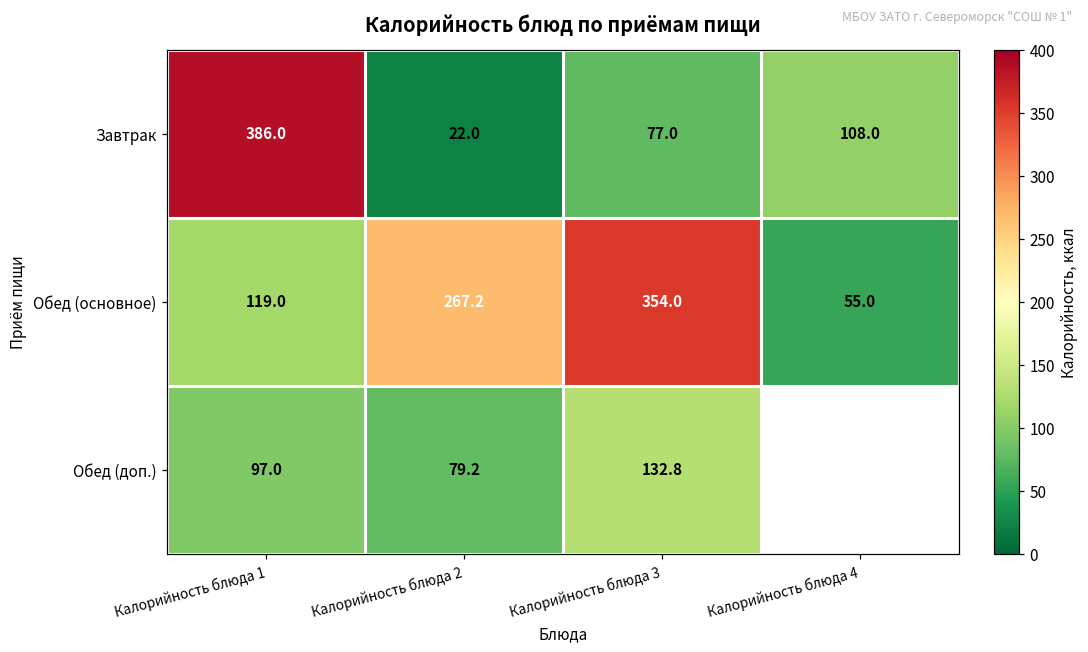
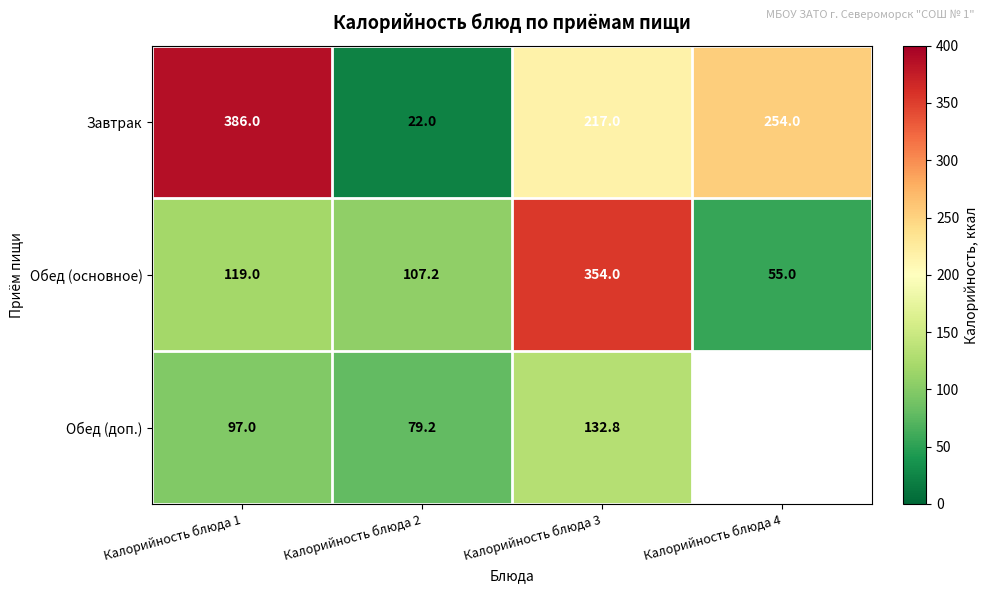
  {
    "Завтрак": {
      "Калорийность блюда 1": 386.0,
      "Калорийность блюда 2": 22.0,
-     "Калорийность блюда 3": 77.0,
-     "Калорийность блюда 4": 108.0
+     "Калорийность блюда 3": 217.0,
+     "Калорийность блюда 4": 254.0
    },
    "Обед (основное)": {
      "Калорийность блюда 1": 119.0,
-     "Калорийность блюда 2": 267.2,
+     "Калорийность блюда 2": 107.2,
      "Калорийность блюда 3": 354.0,
      "Калорийность блюда 4": 55.0
    },
    "Обед (доп.)": {
      "Калорийность блюда 1": 97.0,
      "Калорийность блюда 2": 79.2,
      "Калорийность блюда 3": 132.8
    }
  }
